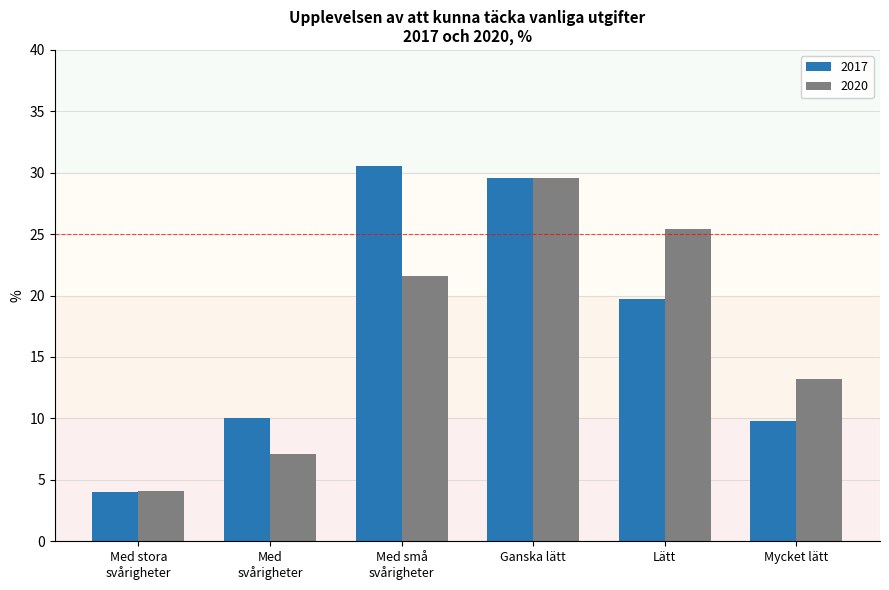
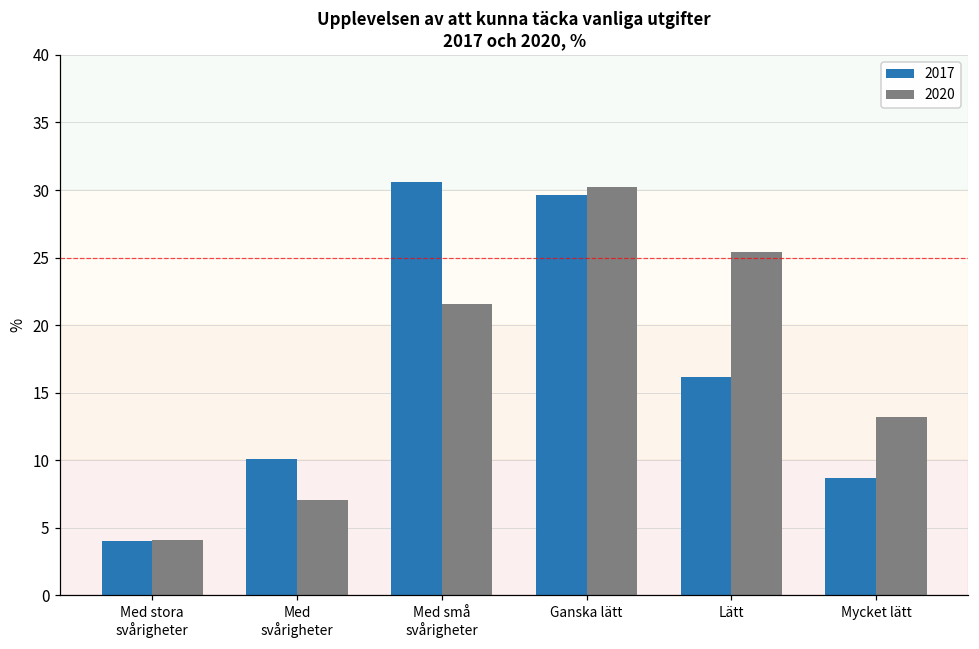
  {
    "2017": {
      "Med stora svårigheter": 4.0,
      "Med svårigheter": 10.1,
      "Med små svårigheter": 30.6,
      "Ganska lätt": 29.6,
-     "Lätt": 19.7,
-     "Mycket lätt": 9.8
+     "Lätt": 16.1,
+     "Mycket lätt": 8.7
    },
    "2020": {
      "Med stora svårigheter": 4.1,
      "Med svårigheter": 7.1,
      "Med små svårigheter": 21.6,
-     "Ganska lätt": 29.6,
+     "Ganska lätt": 30.2,
      "Lätt": 25.4,
      "Mycket lätt": 13.2
    }
  }
